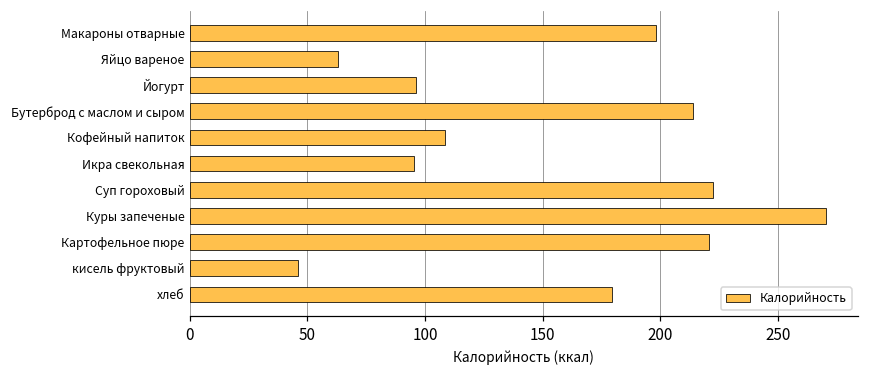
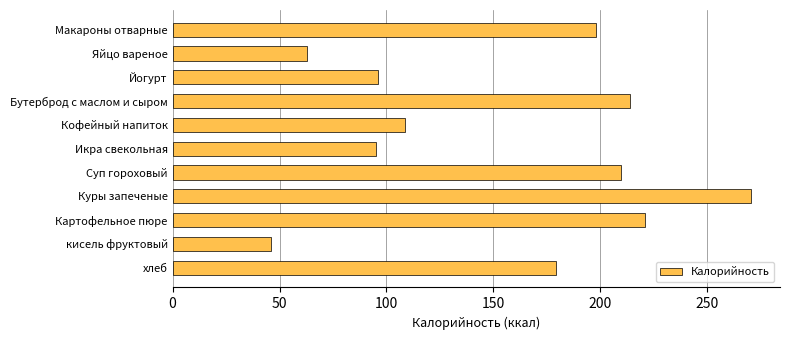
  {
    "Макароны отварные": 198,
    "Яйцо вареное": 63,
    "Йогурт": 96,
    "Бутерброд с маслом и сыром": 214,
    "Кофейный напиток": 109,
    "Икра свекольная": 95,
-   "Суп гороховый": 223,
+   "Суп гороховый": 210,
    "Куры запеченые": 271,
    "Картофельное пюре": 221,
    "кисель фруктовый": 46,
    "хлеб": 179
  }
